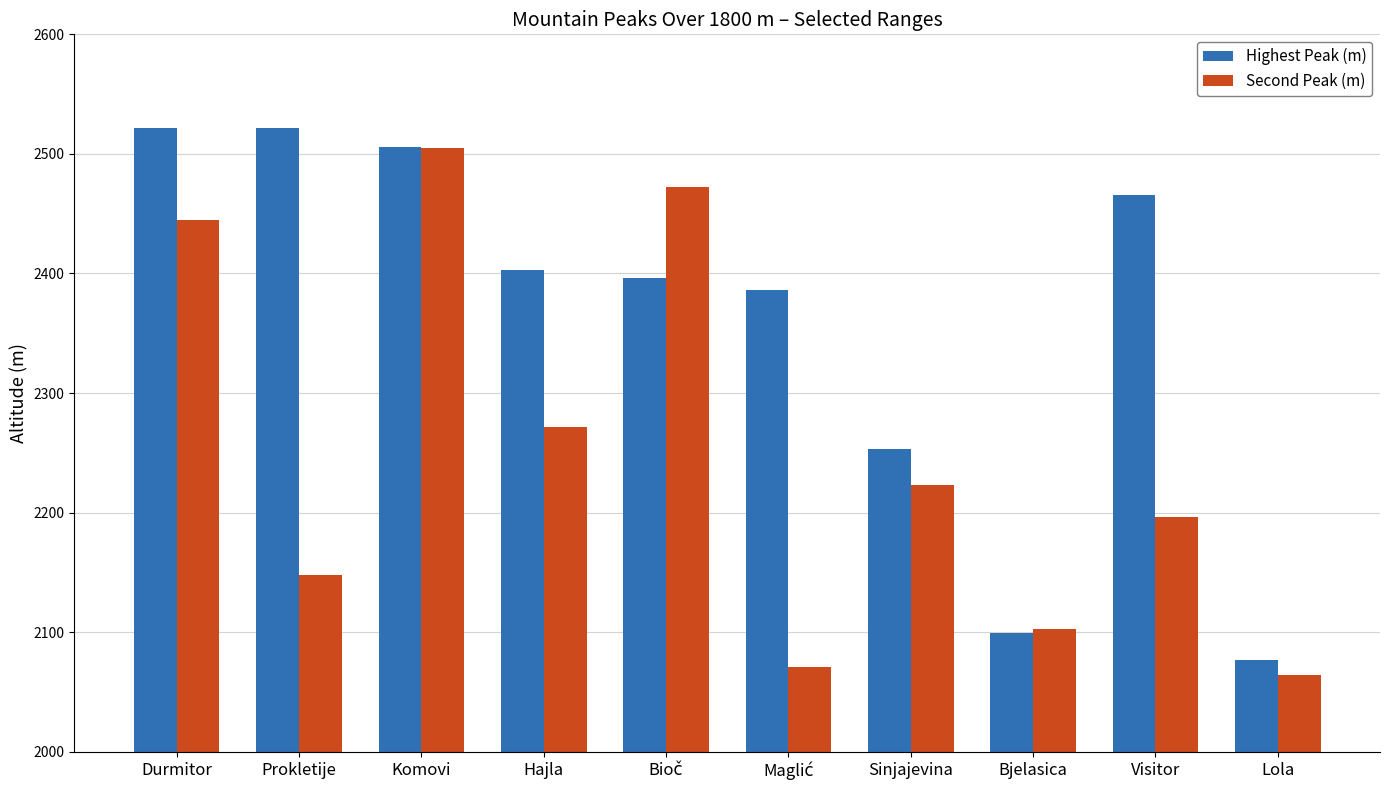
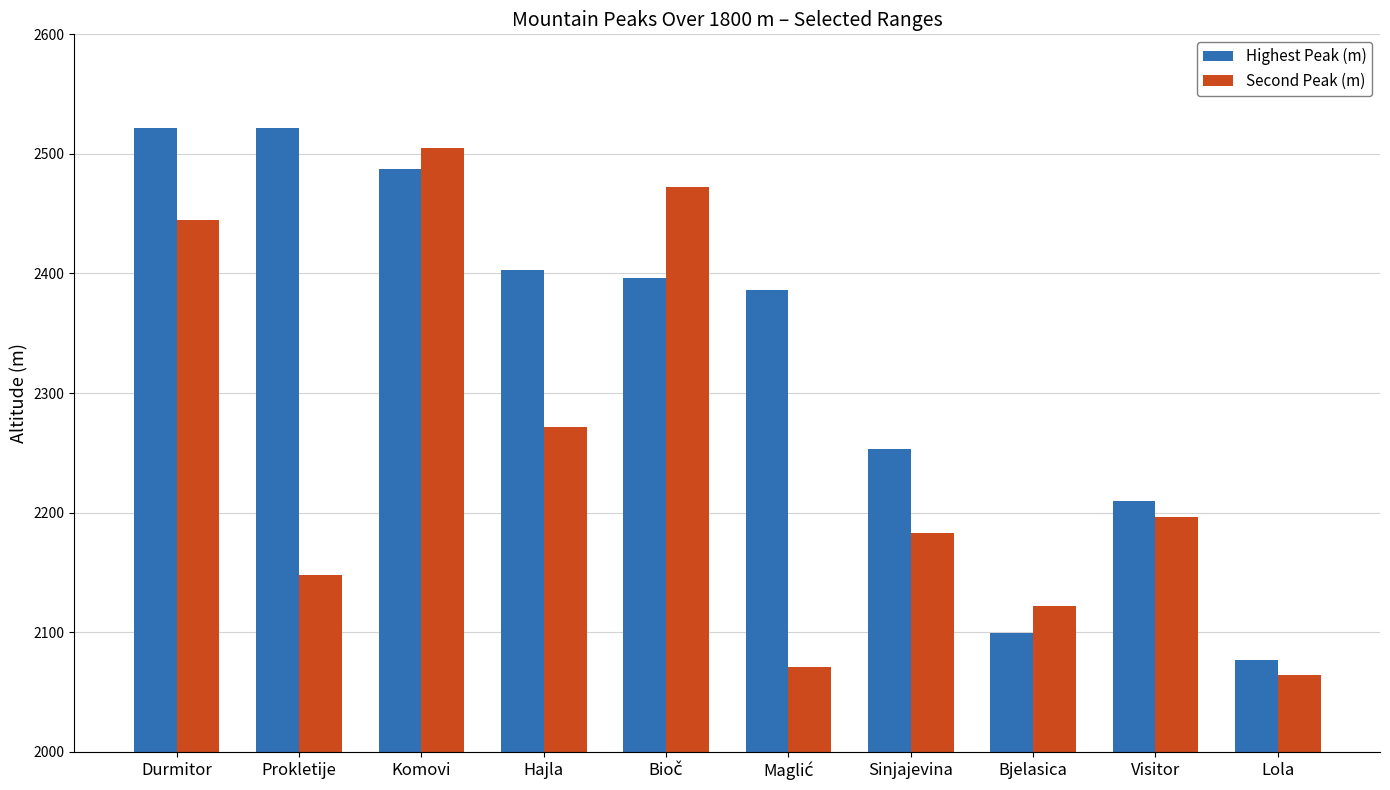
  {
    "Highest Peak (m)": {
      "Durmitor": 2522,
      "Prokletije": 2522,
-     "Komovi": 2506,
+     "Komovi": 2487,
      "Hajla": 2403,
      "Bioč": 2396,
      "Maglić": 2386,
      "Sinjajevina": 2253,
      "Bjelasica": 2099,
-     "Visitor": 2466,
+     "Visitor": 2210,
      "Lola": 2077
    },
    "Second Peak (m)": {
      "Durmitor": 2445,
      "Prokletije": 2148,
      "Komovi": 2505,
      "Hajla": 2272,
      "Bioč": 2472,
      "Maglić": 2071,
-     "Sinjajevina": 2223,
-     "Bjelasica": 2103,
+     "Sinjajevina": 2183,
+     "Bjelasica": 2122,
      "Visitor": 2196,
      "Lola": 2064
    }
  }
